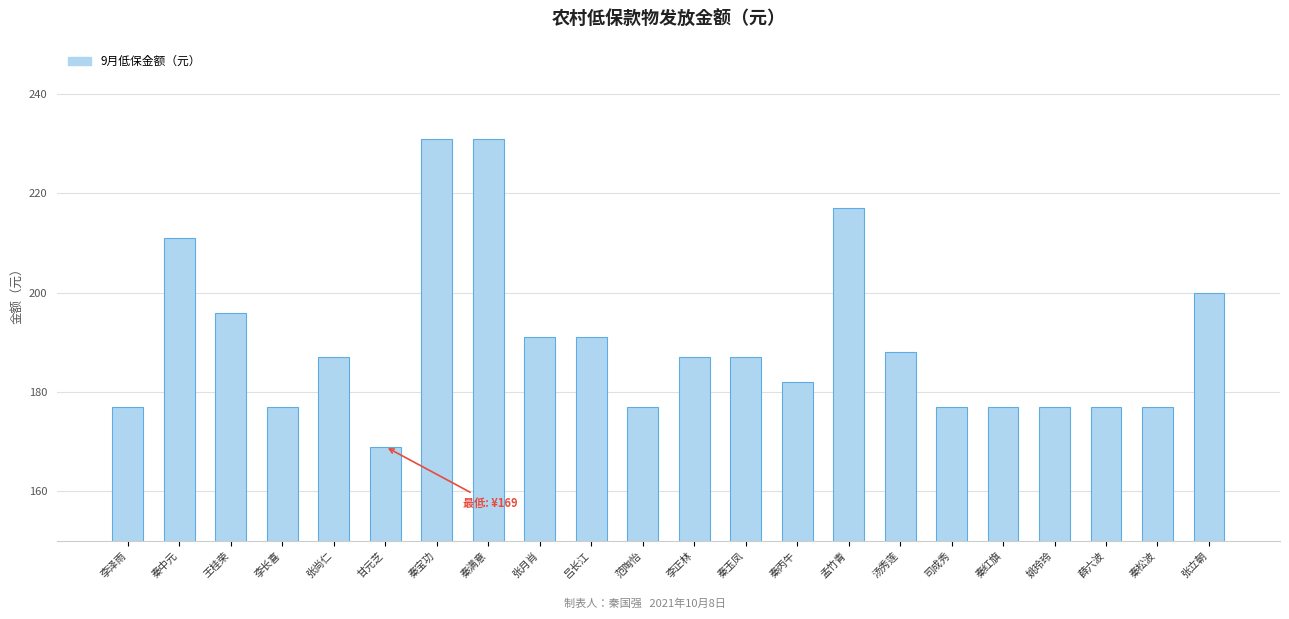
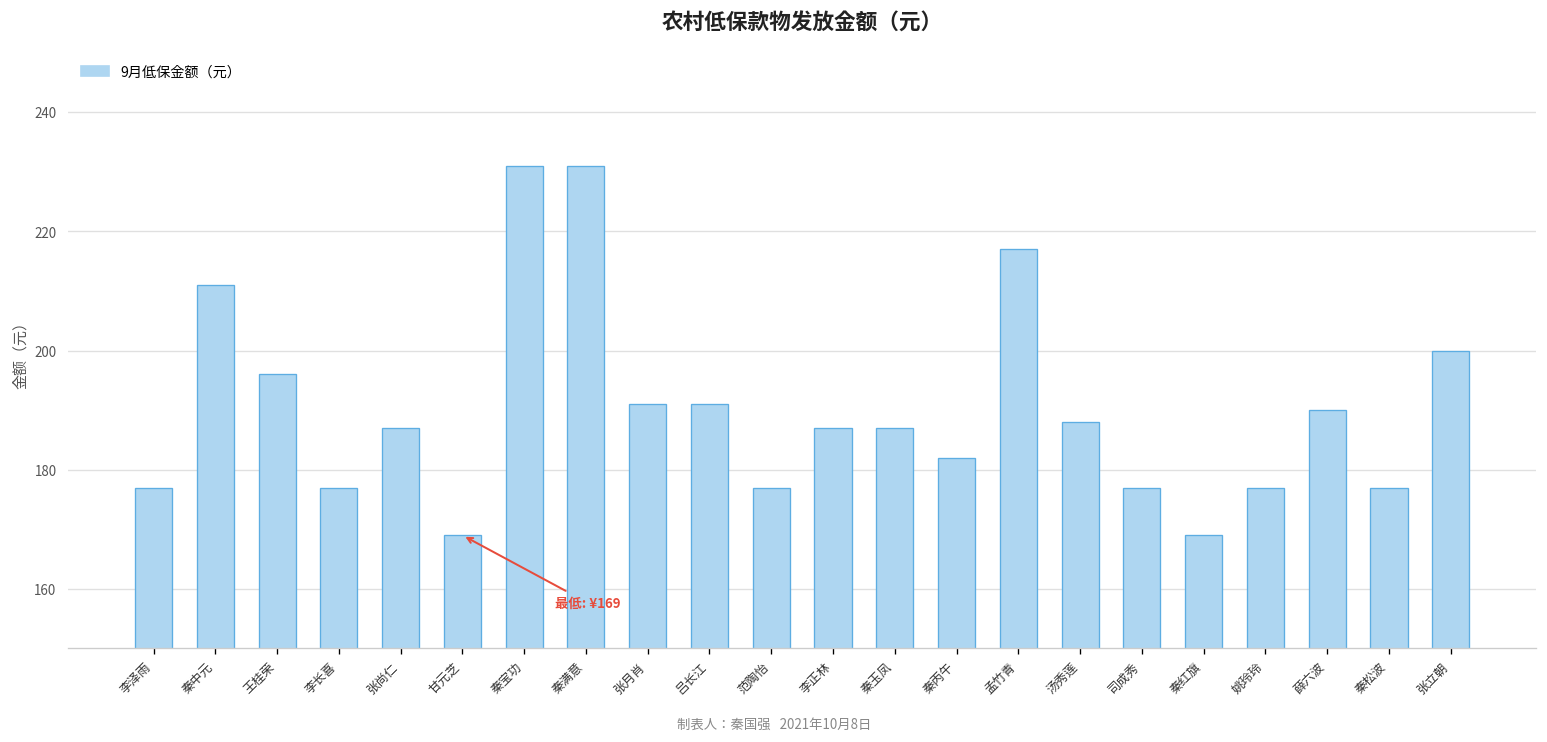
  {
    "李泽雨": 177,
    "秦中元": 211,
    "王桂荣": 196,
    "李长喜": 177,
    "张尚仁": 187,
    "秦宝功": 231,
    "秦满意": 231,
    "张月肖": 191,
    "吕长江": 191,
    "范陶怡": 177,
    "李正林": 187,
    "秦玉凤": 187,
    "秦丙午": 182,
    "孟竹青": 217,
    "汤秀莲": 188,
    "司成秀": 177,
-   "秦红旗": 177,
+   "秦红旗": 169,
    "姚玲玲": 177,
-   "薛六波": 177,
+   "薛六波": 190,
    "秦松波": 177,
    "张立朝": 200
  }
